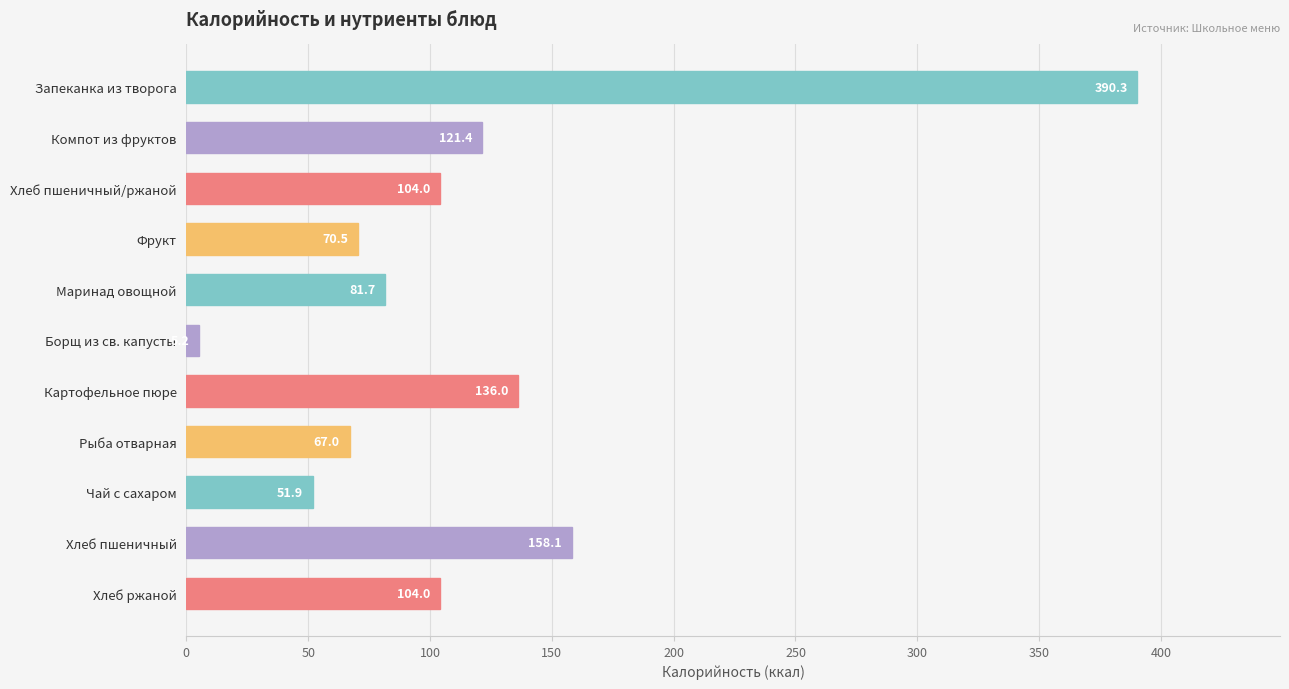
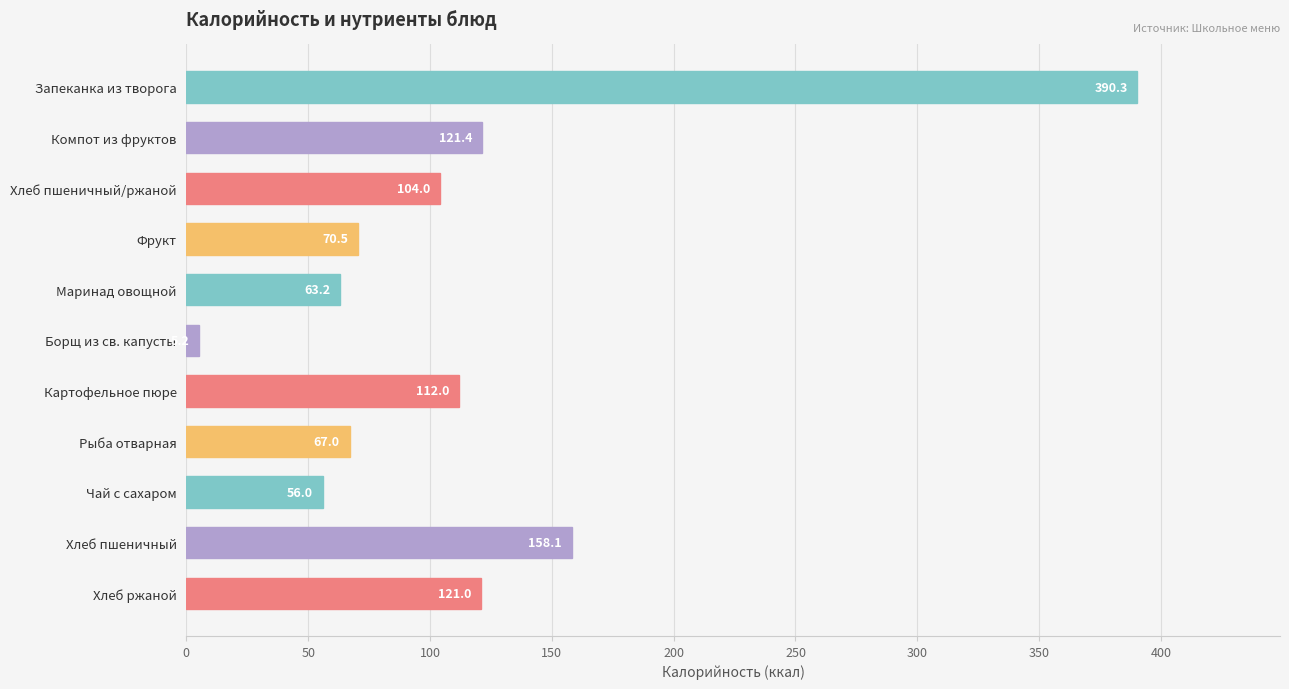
  {
    "Запеканка из творога": 390.3,
    "Компот из фруктов": 121.4,
    "Хлеб пшеничный/ржаной": 104.0,
    "Фрукт": 70.5,
-   "Маринад овощной": 81.7,
-   "Картофельное пюре": 136.0,
+   "Маринад овощной": 63.2,
+   "Картофельное пюре": 112.0,
    "Рыба отварная": 67.0,
-   "Чай с сахаром": 51.9,
+   "Чай с сахаром": 56.0,
    "Хлеб пшеничный": 158.1,
-   "Хлеб ржаной": 104.0
+   "Хлеб ржаной": 121.0
  }
